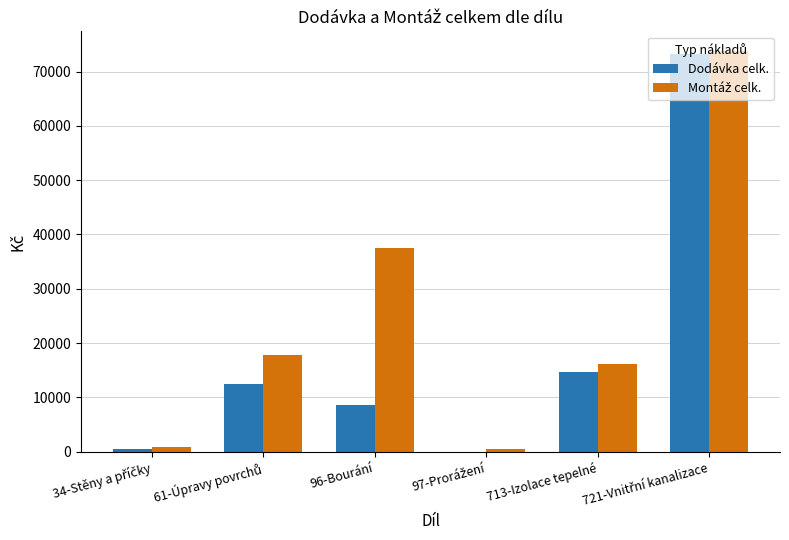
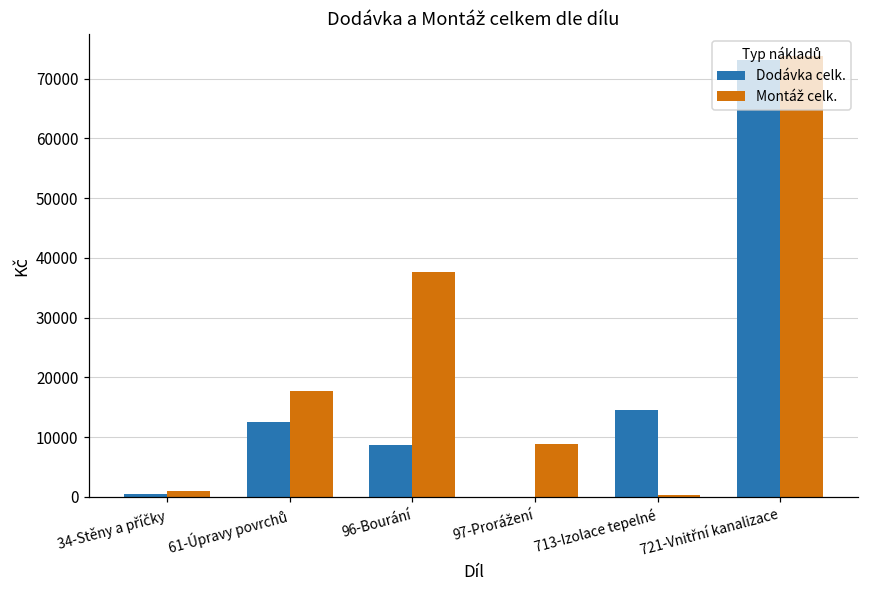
  {
    "Dodávka celk.": {
      "34-Stěny a příčky": 1000,
      "61-Úpravy povrchů": 13000,
      "96-Bourání": 9000,
      "97-Prorážení": 0,
      "713-Izolace tepelné": 15000
    },
    "Montáž celk.": {
      "34-Stěny a příčky": 1000,
      "61-Úpravy povrchů": 18000,
      "96-Bourání": 38000,
-     "97-Prorážení": 0,
-     "713-Izolace tepelné": 16000
+     "97-Prorážení": 9000,
+     "713-Izolace tepelné": 0
    }
  }
